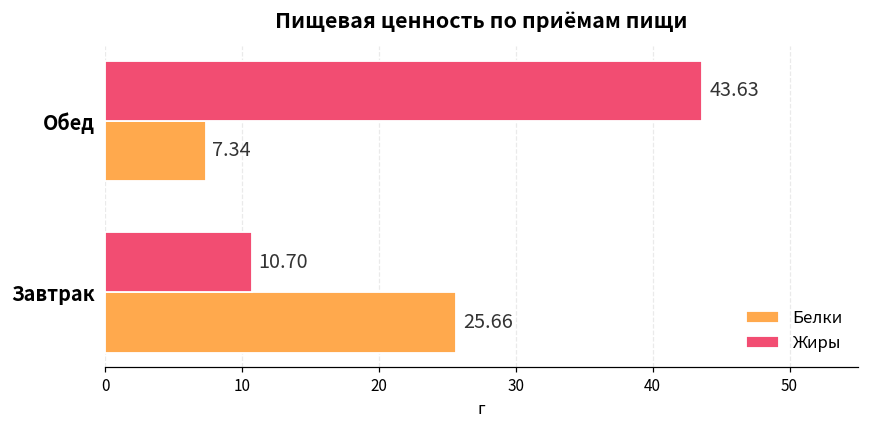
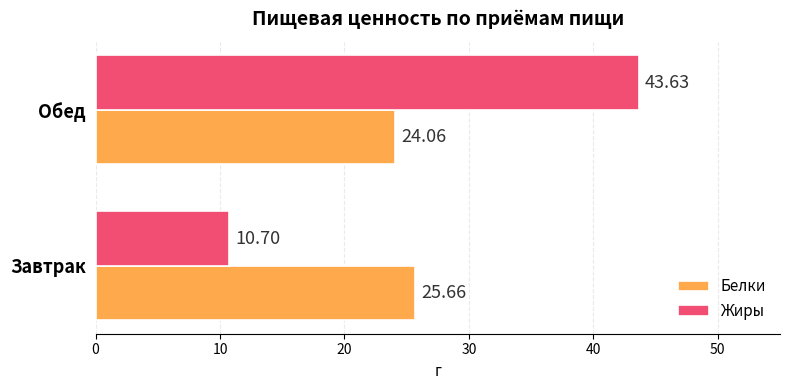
  {
    "Белки": {
-     "Обед": 7.34,
+     "Обед": 24.06,
      "Завтрак": 25.66
    },
    "Жиры": {
      "Обед": 43.63,
      "Завтрак": 10.70
    }
  }
